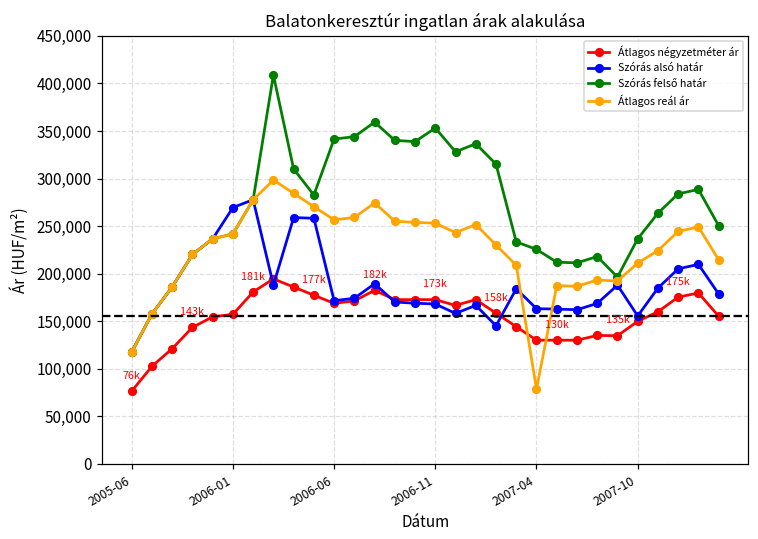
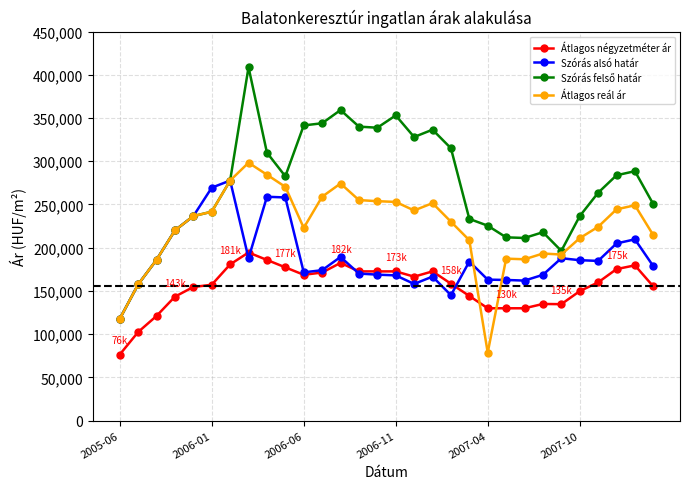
  {
    "Átlagos négyzetméter ár": {
      "2005-06": "76k",
      "2006-11": "173k"
    },
    "Szórás alsó határ": {
      "2006-01": "270,000",
      "2006-11": "170,000",
      "2007-04": "160,000",
-     "2007-10": "160,000"
+     "2007-10": "190,000"
    },
    "Szórás felső határ": {
      "2006-06": "340,000",
      "2006-11": "350,000",
      "2007-04": "230,000",
      "2007-10": "240,000"
    },
    "Átlagos reál ár": {
-     "2006-06": "260,000",
+     "2006-06": "220,000",
      "2006-11": "250,000",
      "2007-04": "80,000",
      "2007-10": "210,000"
    }
  }
